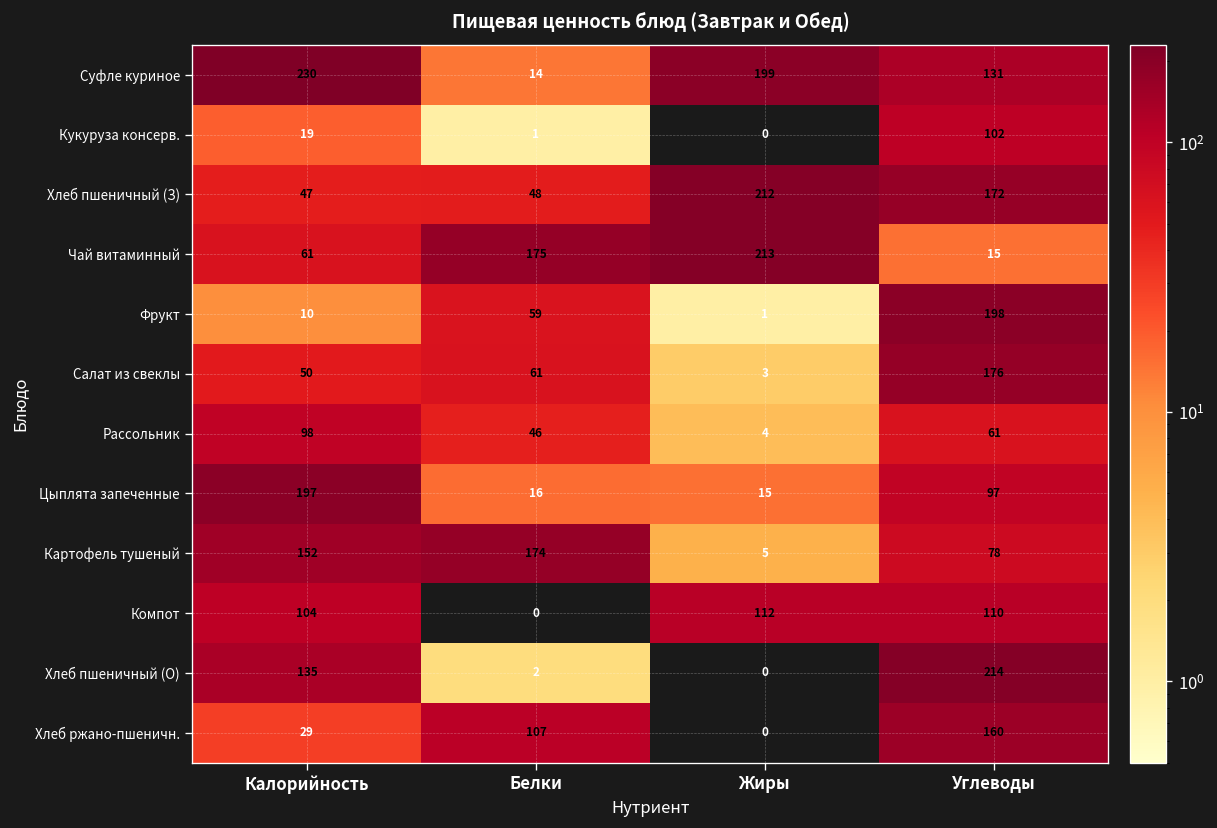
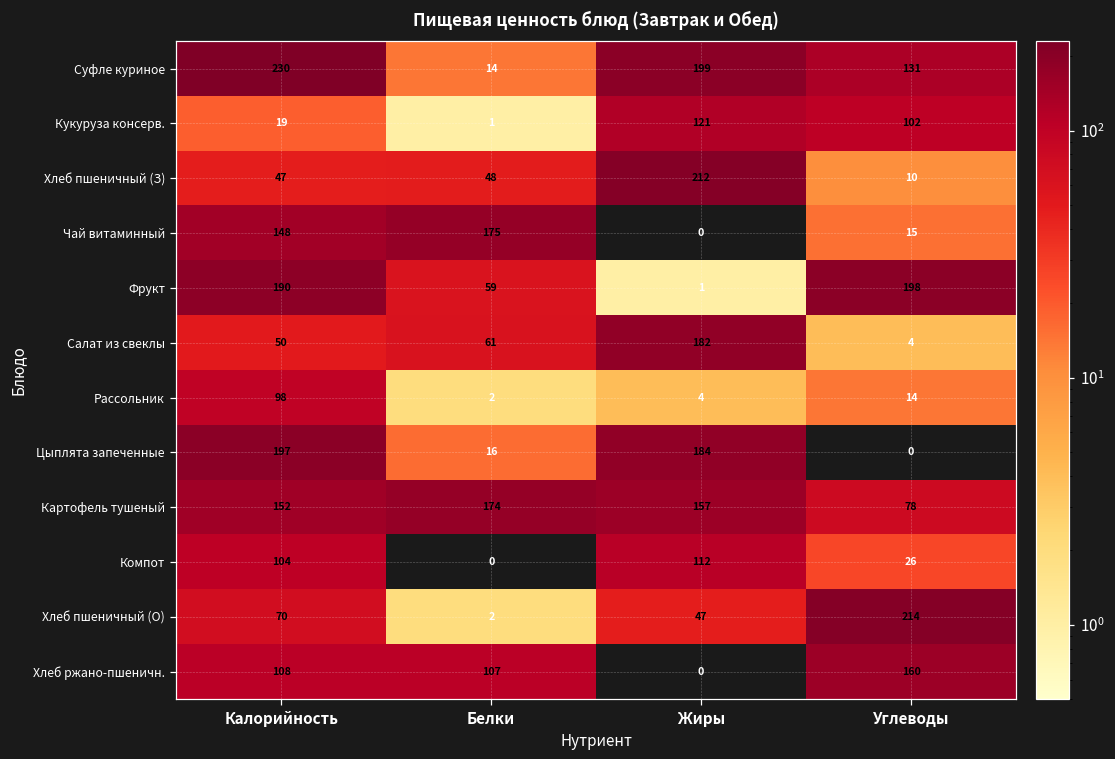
  {
    "Суфле куриное": {
      "Калорийность": 230,
      "Белки": 14,
      "Жиры": 199,
      "Углеводы": 131
    },
    "Кукуруза консерв.": {
      "Калорийность": 19,
      "Белки": 1,
-     "Жиры": 0,
+     "Жиры": 121,
      "Углеводы": 102
    },
    "Хлеб пшеничный (З)": {
      "Калорийность": 47,
      "Белки": 48,
      "Жиры": 212,
-     "Углеводы": 172
+     "Углеводы": 10
    },
    "Чай витаминный": {
-     "Калорийность": 61,
+     "Калорийность": 148,
      "Белки": 175,
-     "Жиры": 213,
+     "Жиры": 0,
      "Углеводы": 15
    },
    "Фрукт": {
-     "Калорийность": 10,
+     "Калорийность": 190,
      "Белки": 59,
      "Жиры": 1,
      "Углеводы": 198
    },
    "Салат из свеклы": {
      "Калорийность": 50,
      "Белки": 61,
-     "Жиры": 3,
-     "Углеводы": 176
+     "Жиры": 182,
+     "Углеводы": 4
    },
    "Рассольник": {
      "Калорийность": 98,
-     "Белки": 46,
+     "Белки": 2,
      "Жиры": 4,
-     "Углеводы": 61
+     "Углеводы": 14
    },
    "Цыплята запеченные": {
      "Калорийность": 197,
      "Белки": 16,
-     "Жиры": 15,
-     "Углеводы": 97
+     "Жиры": 184,
+     "Углеводы": 0
    },
    "Картофель тушеный": {
      "Калорийность": 152,
      "Белки": 174,
-     "Жиры": 5,
+     "Жиры": 157,
      "Углеводы": 78
    },
    "Компот": {
      "Калорийность": 104,
      "Белки": 0,
      "Жиры": 112,
-     "Углеводы": 110
+     "Углеводы": 26
    },
    "Хлеб пшеничный (О)": {
-     "Калорийность": 135,
+     "Калорийность": 70,
      "Белки": 2,
-     "Жиры": 0,
+     "Жиры": 47,
      "Углеводы": 214
    },
    "Хлеб ржано-пшеничн.": {
-     "Калорийность": 29,
+     "Калорийность": 108,
      "Белки": 107,
      "Жиры": 0,
      "Углеводы": 160
    }
  }
